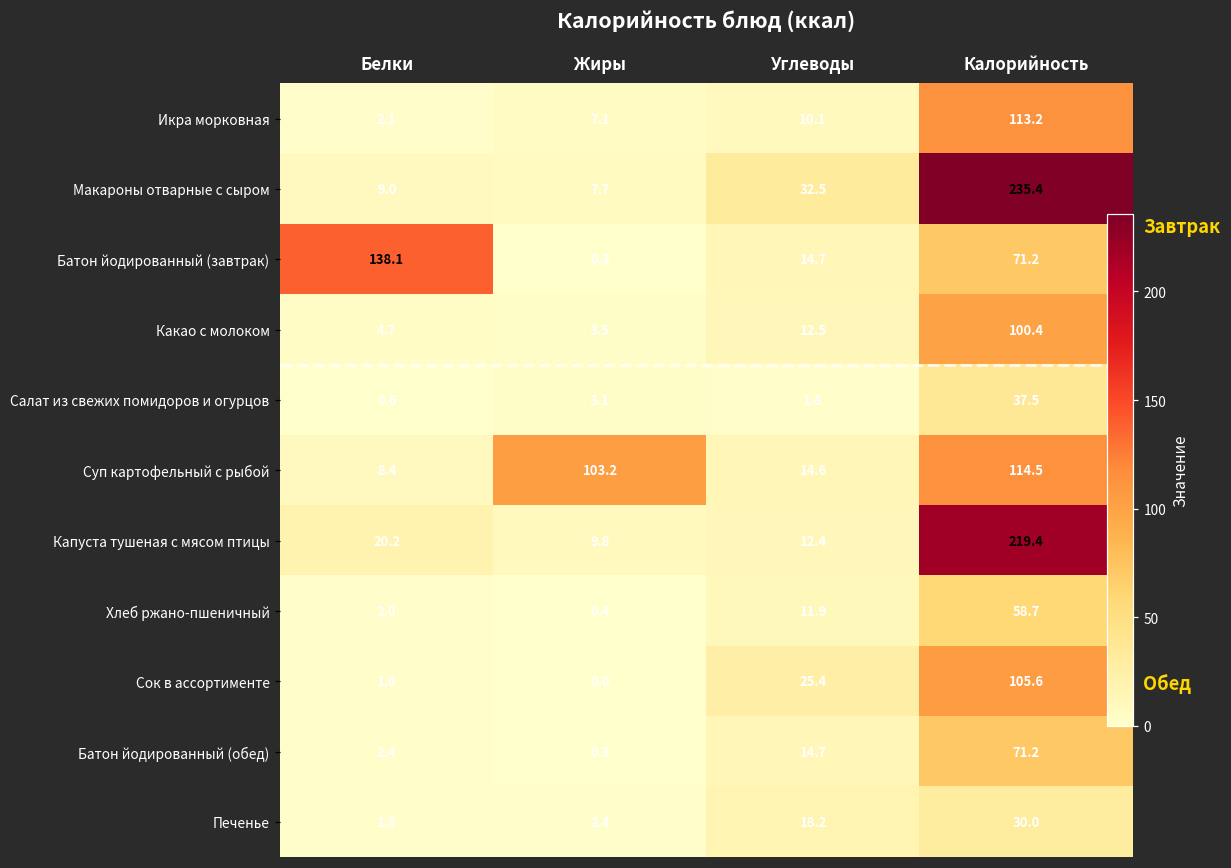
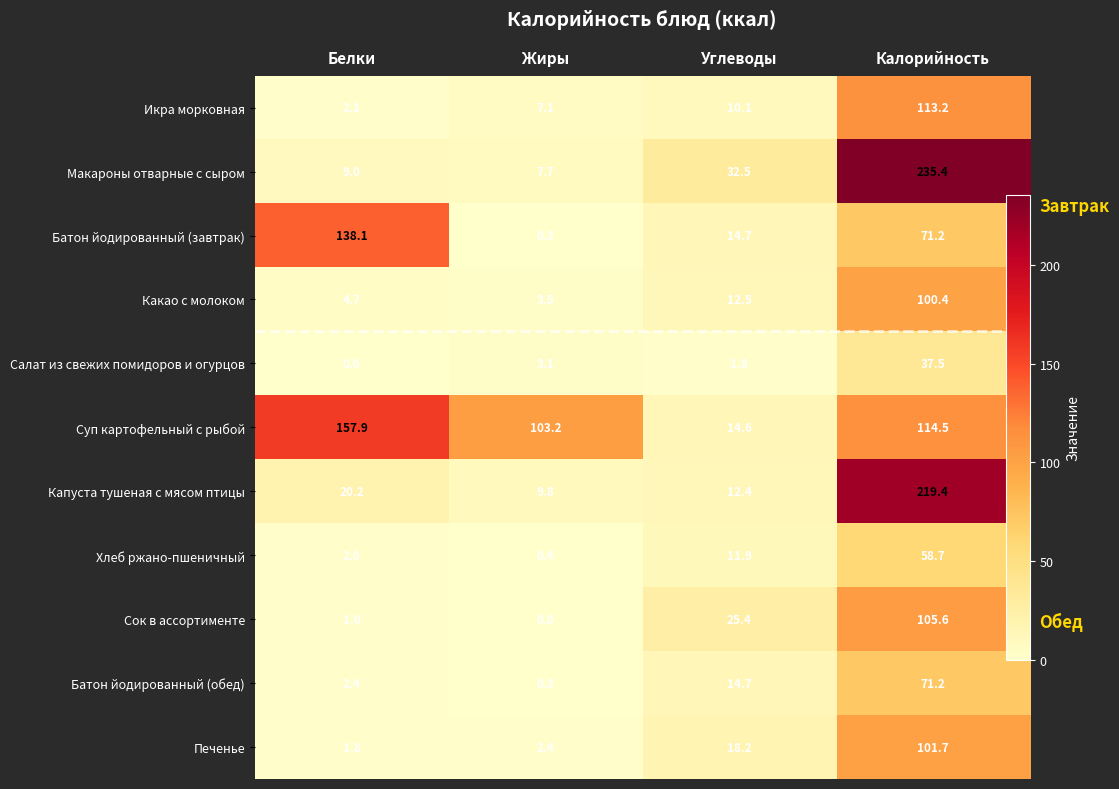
  {
    "Икра морковная": {
      "Белки": 2.1,
      "Жиры": 7.1,
      "Углеводы": 10.1,
      "Калорийность": 113.2
    },
    "Макароны отварные с сыром": {
      "Белки": 9.0,
      "Жиры": 7.7,
      "Углеводы": 32.5,
      "Калорийность": 235.4
    },
    "Батон йодированный (завтрак)": {
      "Белки": 138.1,
      "Жиры": 0.3,
      "Углеводы": 14.7,
      "Калорийность": 71.2
    },
    "Какао с молоком": {
      "Белки": 4.7,
      "Жиры": 3.5,
      "Углеводы": 12.5,
      "Калорийность": 100.4
    },
    "Салат из свежих помидоров и огурцов": {
      "Белки": 0.6,
      "Жиры": 3.1,
      "Углеводы": 1.8,
      "Калорийность": 37.5
    },
    "Суп картофельный с рыбой": {
-     "Белки": 8.4,
+     "Белки": 157.9,
      "Жиры": 103.2,
      "Углеводы": 14.6,
      "Калорийность": 114.5
    },
    "Капуста тушеная с мясом птицы": {
      "Белки": 20.2,
      "Жиры": 9.8,
      "Углеводы": 12.4,
      "Калорийность": 219.4
    },
    "Хлеб ржано-пшеничный": {
      "Белки": 2.0,
      "Жиры": 0.4,
      "Углеводы": 11.9,
      "Калорийность": 58.7
    },
    "Сок в ассортименте": {
      "Белки": 1.0,
      "Жиры": 0.0,
      "Углеводы": 25.4,
      "Калорийность": 105.6
    },
    "Батон йодированный (обед)": {
      "Белки": 2.4,
      "Жиры": 0.3,
      "Углеводы": 14.7,
      "Калорийность": 71.2
    },
    "Печенье": {
      "Белки": 1.8,
      "Жиры": 2.4,
      "Углеводы": 18.2,
-     "Калорийность": 30.0
+     "Калорийность": 101.7
    }
  }
